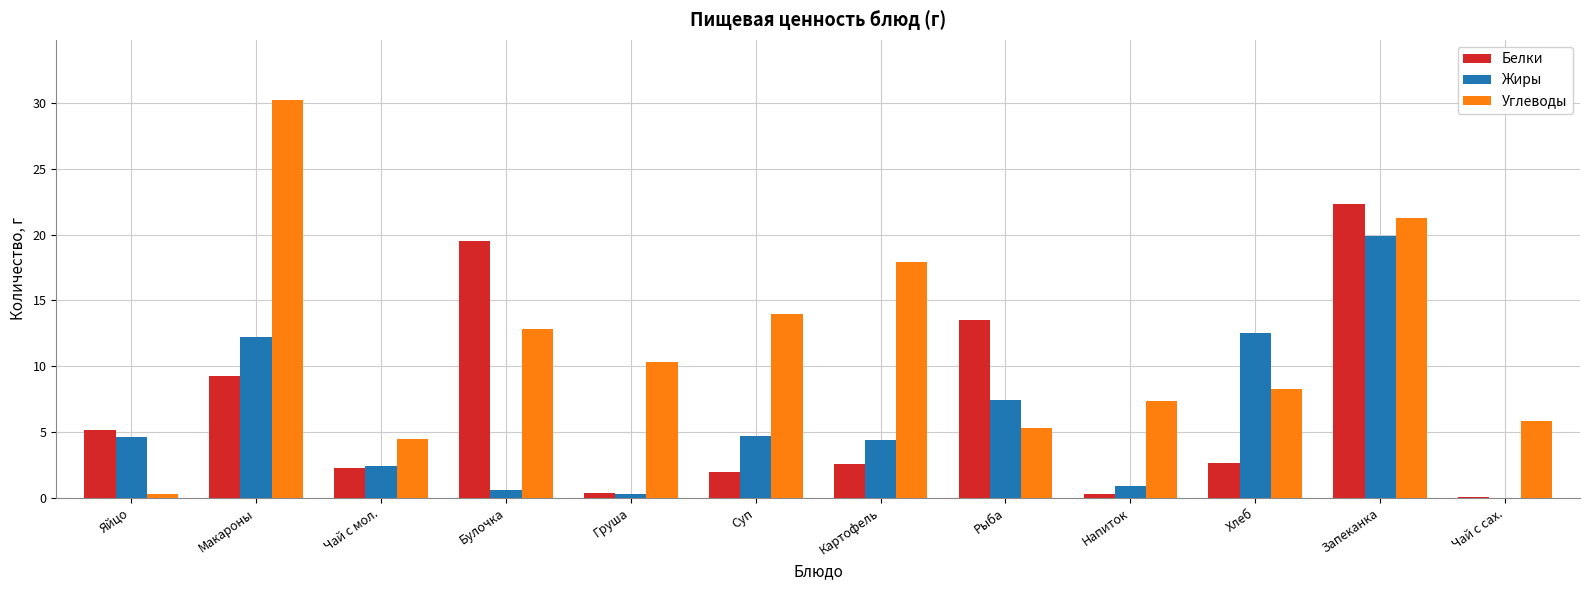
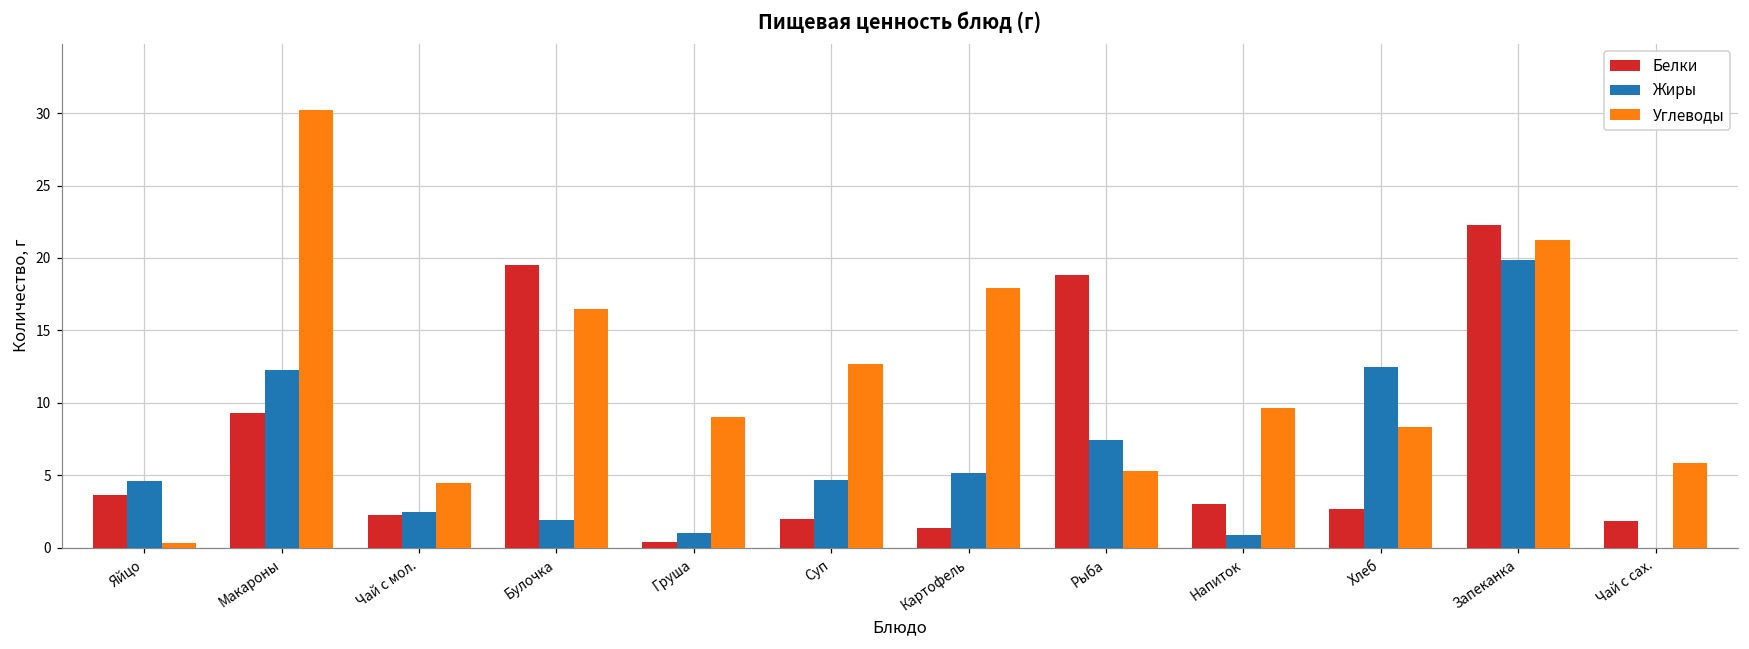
  {
    "Белки": {
-     "Яйцо": 5.1,
+     "Яйцо": 3.7,
      "Макароны": 9.3,
      "Чай с мол.": 2.3,
      "Булочка": 19.5,
      "Груша": 0.4,
      "Суп": 2.0,
-     "Картофель": 2.6,
-     "Рыба": 13.5,
-     "Напиток": 0.3,
+     "Картофель": 1.3,
+     "Рыба": 18.8,
+     "Напиток": 3.0,
      "Хлеб": 2.7,
      "Запеканка": 22.3,
-     "Чай с сах.": 0.1
+     "Чай с сах.": 1.9
    },
    "Жиры": {
      "Яйцо": 4.6,
      "Макароны": 12.3,
      "Чай с мол.": 2.4,
-     "Булочка": 0.6,
-     "Груша": 0.3,
+     "Булочка": 1.9,
+     "Груша": 1.0,
      "Суп": 4.7,
-     "Картофель": 4.4,
+     "Картофель": 5.2,
      "Рыба": 7.5,
      "Напиток": 0.9,
      "Хлеб": 12.5,
      "Запеканка": 19.9,
      "Чай с сах.": 0.0
    },
    "Углеводы": {
      "Яйцо": 0.3,
      "Макароны": 30.3,
      "Чай с мол.": 4.5,
-     "Булочка": 12.8,
-     "Груша": 10.3,
-     "Суп": 14.0,
+     "Булочка": 16.5,
+     "Груша": 9.0,
+     "Суп": 12.7,
      "Картофель": 17.9,
      "Рыба": 5.3,
-     "Напиток": 7.3,
+     "Напиток": 9.6,
      "Хлеб": 8.3,
      "Запеканка": 21.2,
      "Чай с сах.": 5.8
    }
  }
